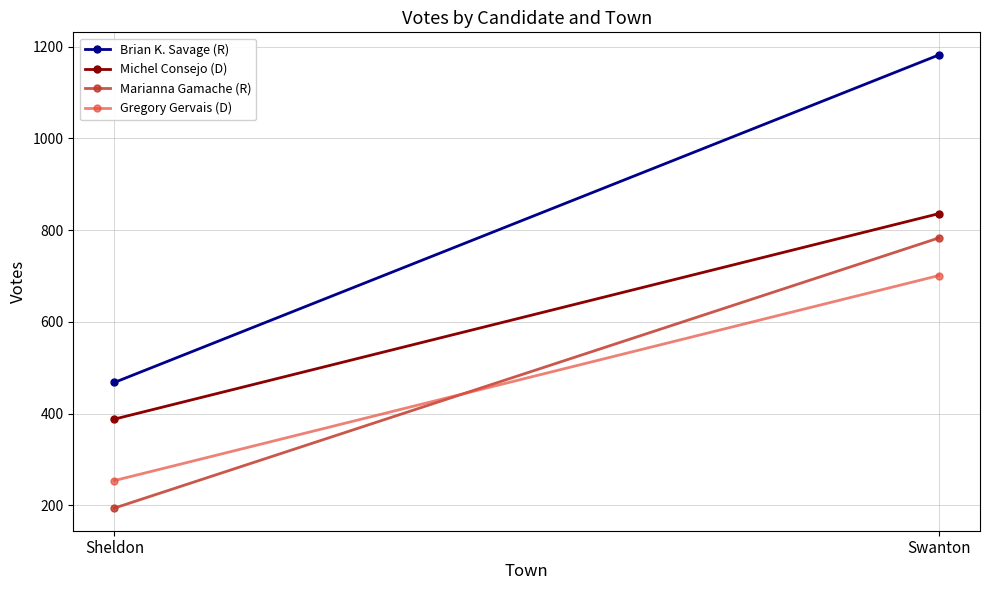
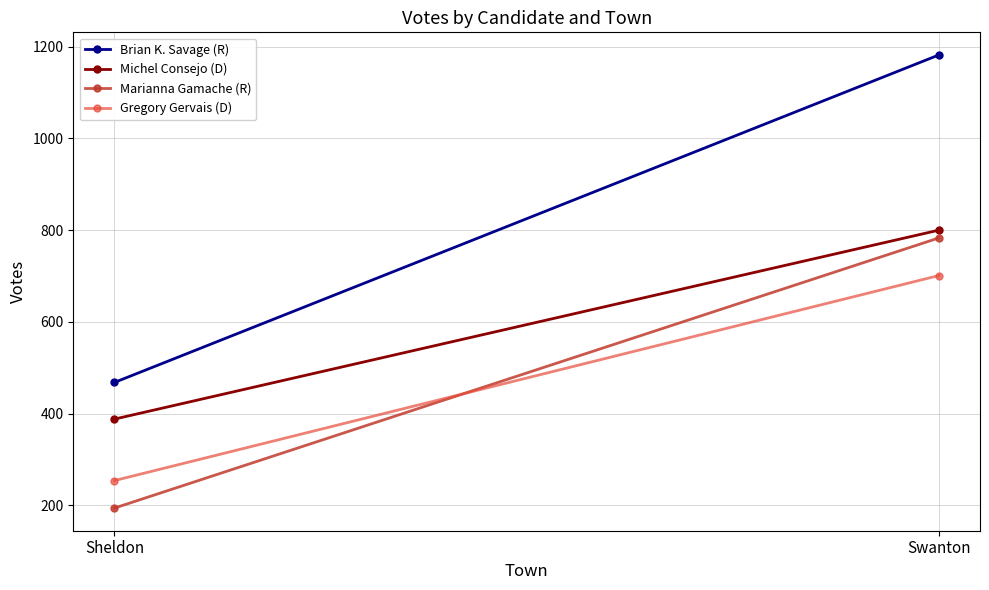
  {
    "Brian K. Savage (R)": {
      "Sheldon": 470,
      "Swanton": 1180
    },
    "Michel Consejo (D)": {
      "Sheldon": 390,
-     "Swanton": 840
+     "Swanton": 800
    }
  }
